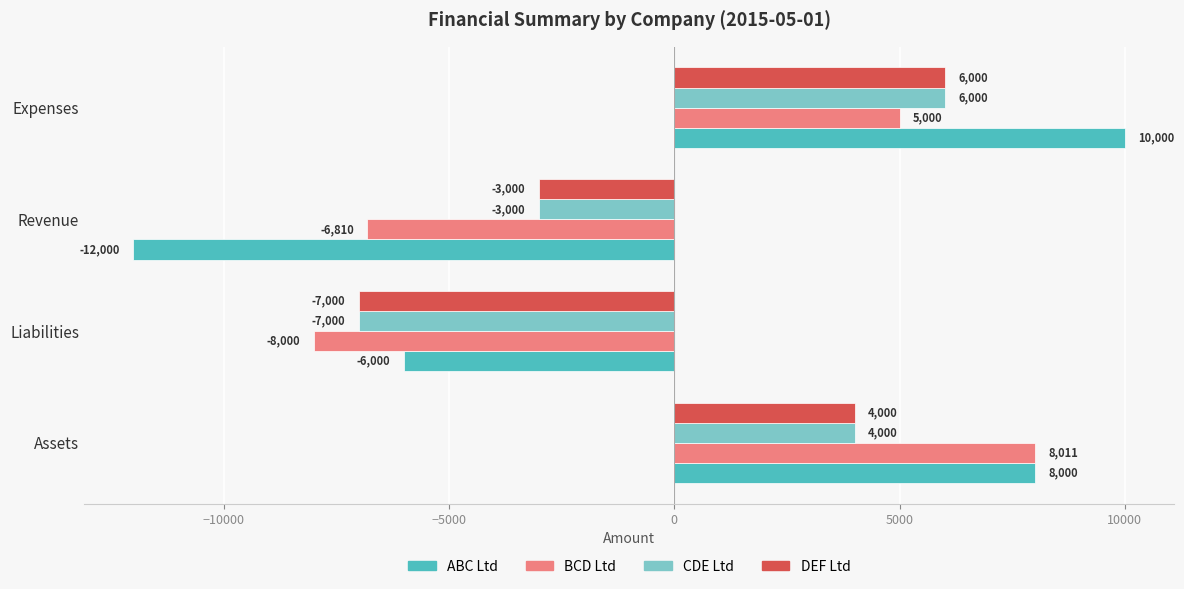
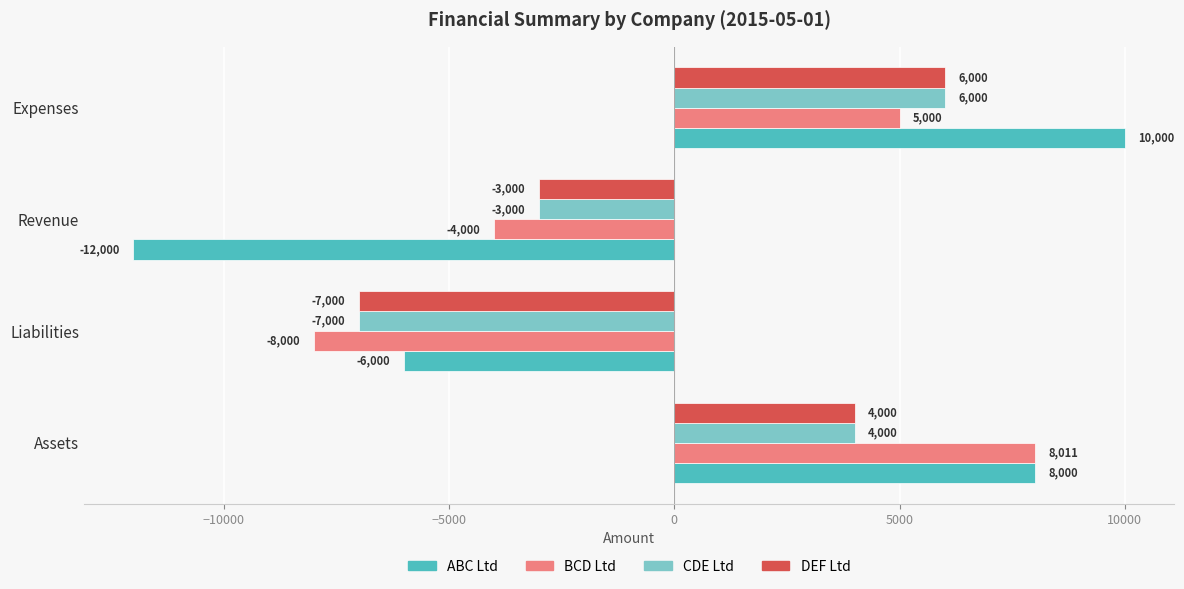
  {
    "BCD Ltd": {
      "Expenses": "5,000",
-     "Revenue": "-6,810",
+     "Revenue": "-4,000",
      "Liabilities": "-8,000",
      "Assets": "8,011"
    },
    "DEF Ltd": {
      "Expenses": "6,000",
      "Revenue": "-3,000",
      "Liabilities": "-7,000",
      "Assets": "4,000"
    }
  }
